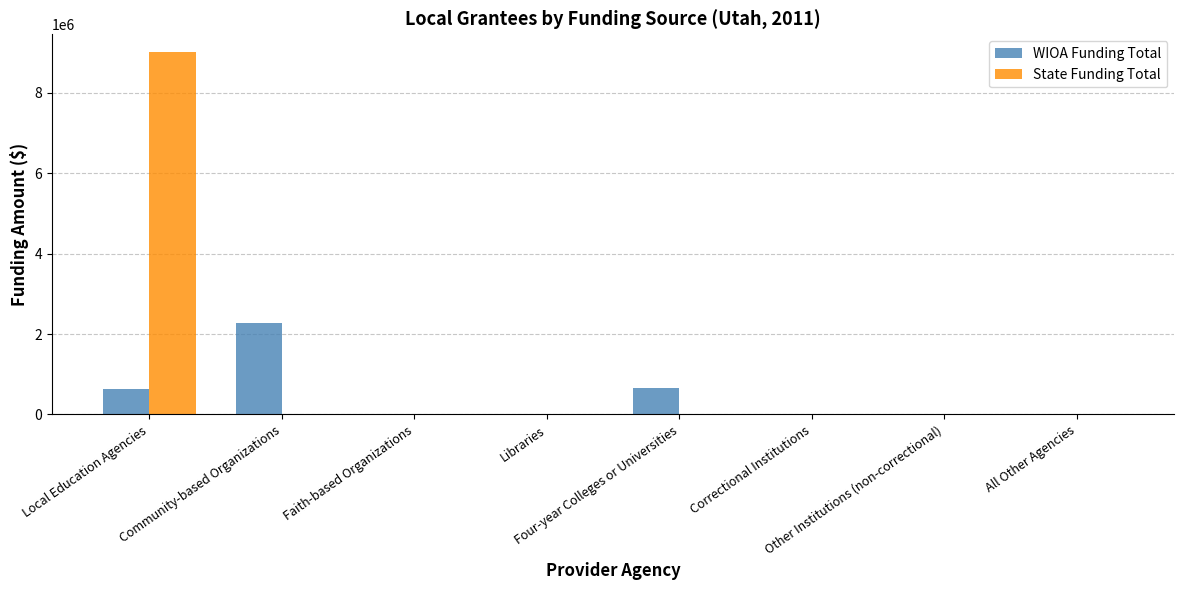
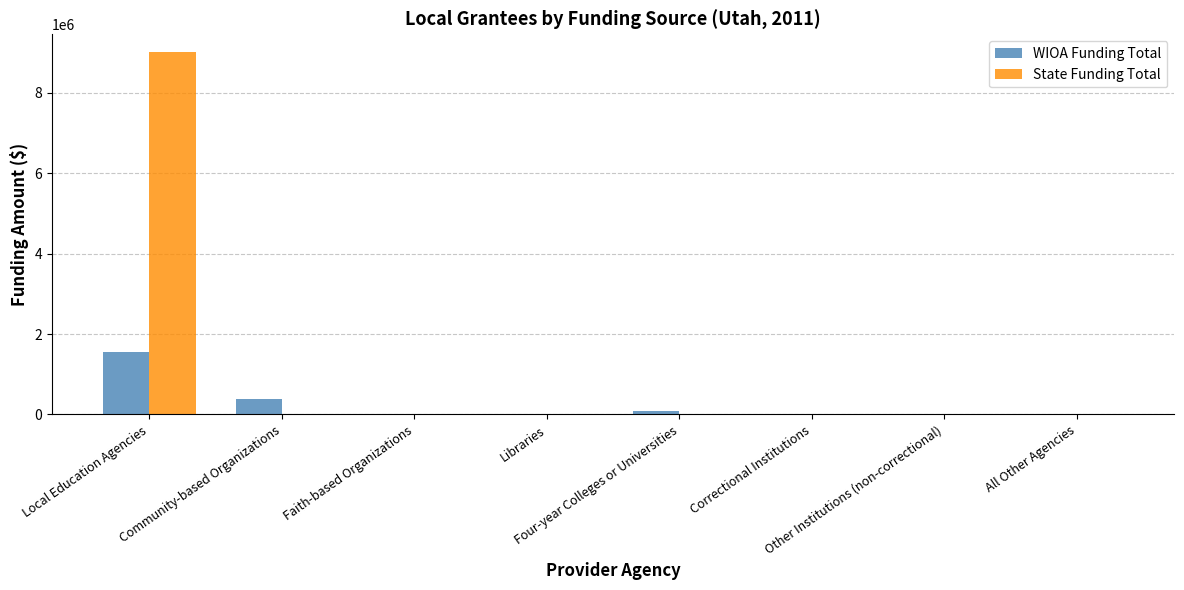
  {
    "WIOA Funding Total": {
-     "Local Education Agencies": 600000,
-     "Community-based Organizations": 2300000,
+     "Local Education Agencies": 1600000,
+     "Community-based Organizations": 400000,
      "Faith-based Organizations": 0,
      "Libraries": 0,
-     "Four-year Colleges or Universities": 700000,
+     "Four-year Colleges or Universities": 100000,
      "Correctional Institutions": 0,
      "Other Institutions (non-correctional)": 0,
      "All Other Agencies": 0
    },
    "State Funding Total": {
      "Local Education Agencies": 9000000,
      "Community-based Organizations": 0,
      "Faith-based Organizations": 0,
      "Libraries": 0,
      "Four-year Colleges or Universities": 0,
      "Correctional Institutions": 0,
      "Other Institutions (non-correctional)": 0,
      "All Other Agencies": 0
    }
  }
